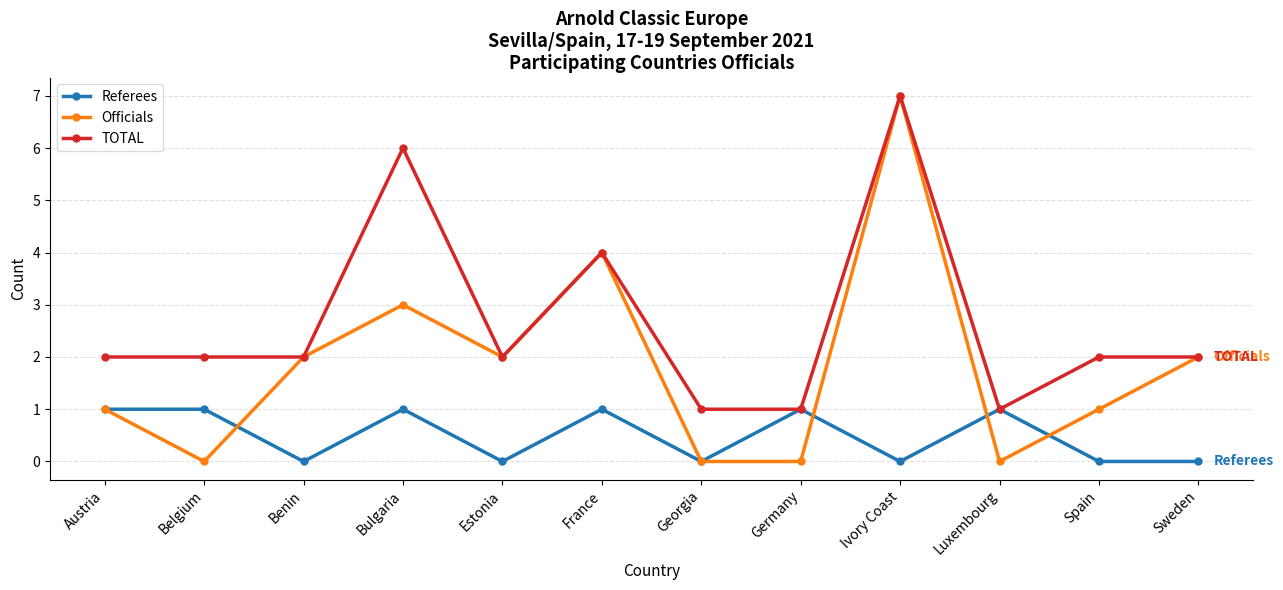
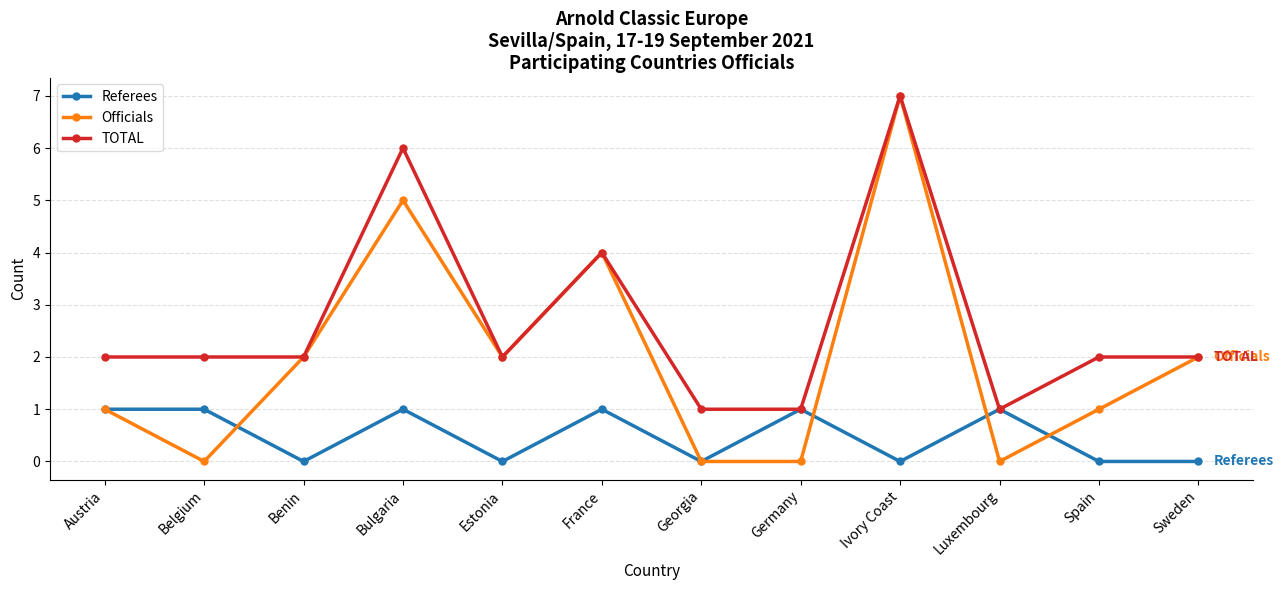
  {
    "Referees": {
      "Belgium": 1,
      "Benin": 0,
      "Bulgaria": 1,
      "Estonia": 0,
      "France": 1,
      "Ivory Coast": 0,
      "Spain": 0,
      "Sweden": 0
    },
    "Officials": {
      "Belgium": 0,
-     "Bulgaria": 3,
+     "Bulgaria": 5,
      "Germany": 0,
      "Luxembourg": 0,
      "Spain": 1
    },
    "TOTAL": {
      "Austria": 2,
      "Belgium": 2,
      "Bulgaria": 6,
      "Georgia": 1,
      "Spain": 2
    }
  }
